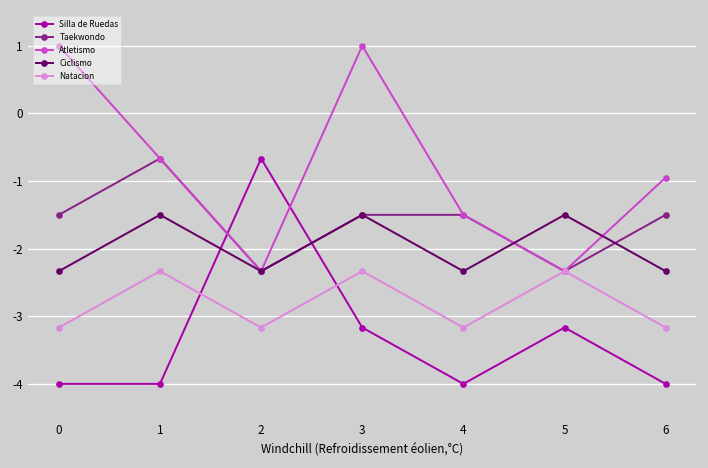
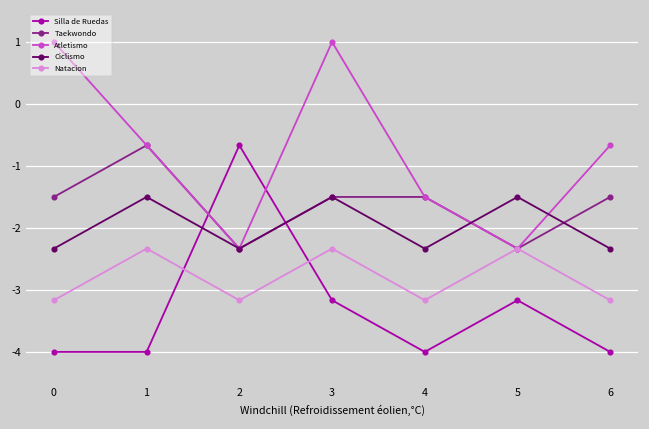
  {
    "Atletismo": {
      "3": 1.0,
-     "6": -0.9
+     "6": -0.7
    },
    "Natacion": {
      "0": -3.2,
      "1": -2.3,
      "2": -3.2,
      "3": -2.3,
      "4": -3.2,
      "6": -3.2
    }
  }
